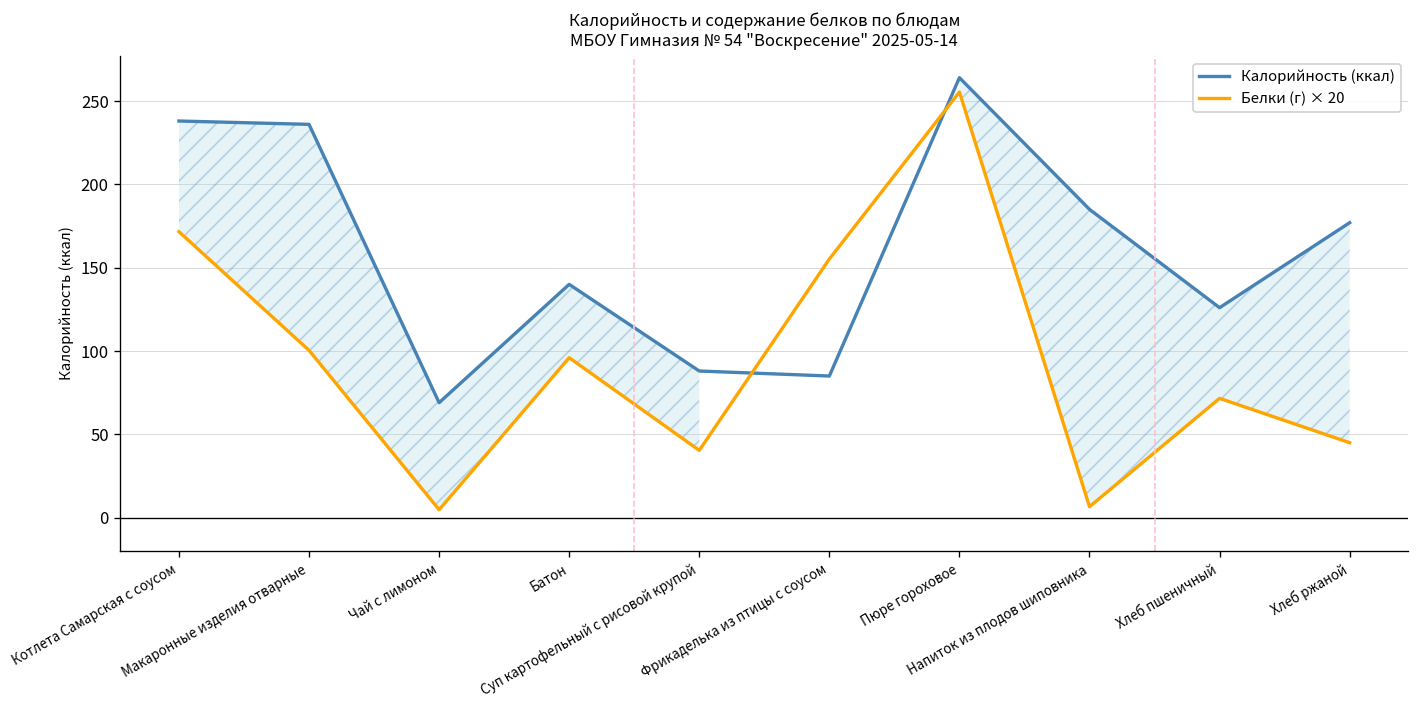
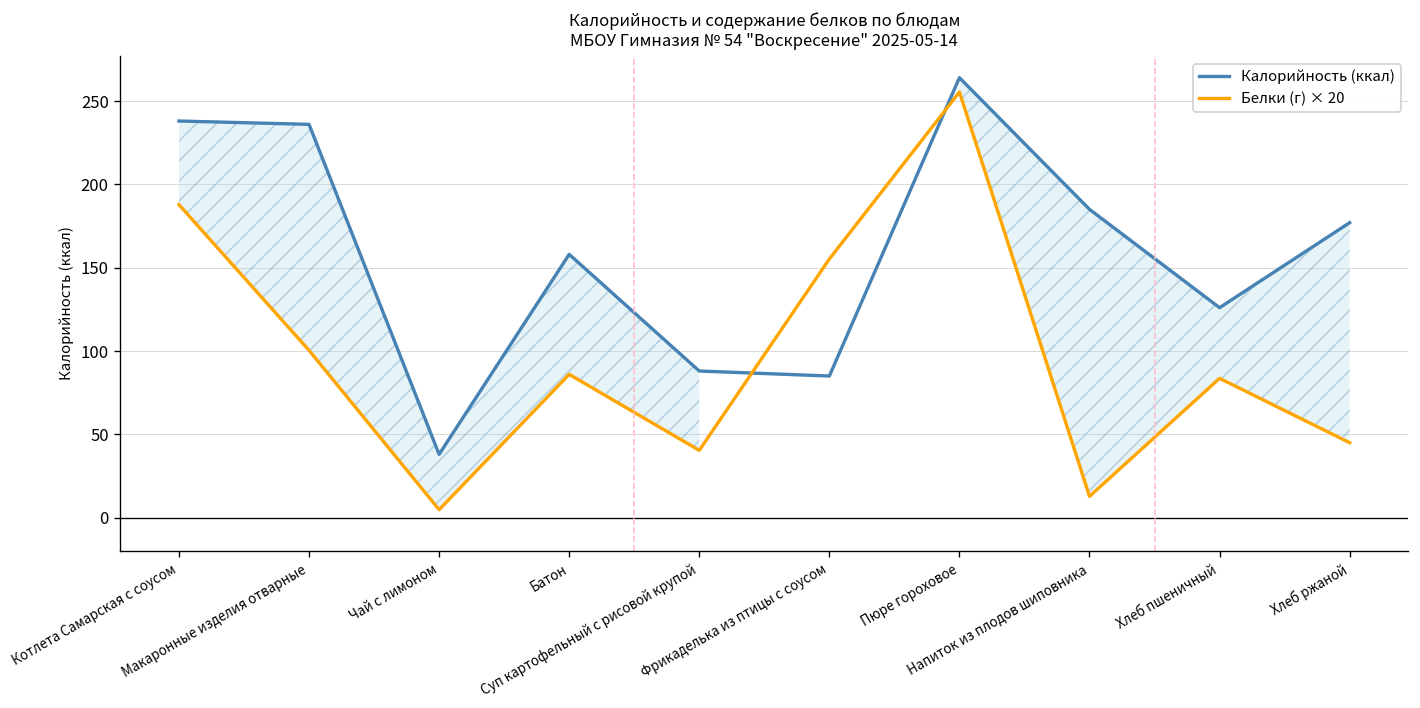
  {
    "Калорийность (ккал)": {
      "Котлета Самарская с соусом": 238,
      "Макаронные изделия отварные": 236,
-     "Чай с лимоном": 69,
-     "Батон": 140,
+     "Чай с лимоном": 38,
+     "Батон": 158,
      "Суп картофельный с рисовой крупой": 88,
      "Фрикаделька из птицы с соусом": 85,
      "Пюре гороховое": 264,
      "Напиток из плодов шиповника": 185,
      "Хлеб пшеничный": 126,
      "Хлеб ржаной": 177
    },
    "Белки (г) × 20": {
-     "Котлета Самарская с соусом": 172,
+     "Котлета Самарская с соусом": 188,
      "Макаронные изделия отварные": 100,
      "Чай с лимоном": 5,
-     "Батон": 96,
+     "Батон": 86,
      "Суп картофельный с рисовой крупой": 40,
      "Фрикаделька из птицы с соусом": 155,
      "Пюре гороховое": 255,
-     "Напиток из плодов шиповника": 7,
-     "Хлеб пшеничный": 72,
+     "Напиток из плодов шиповника": 13,
+     "Хлеб пшеничный": 84,
      "Хлеб ржаной": 45
    }
  }
